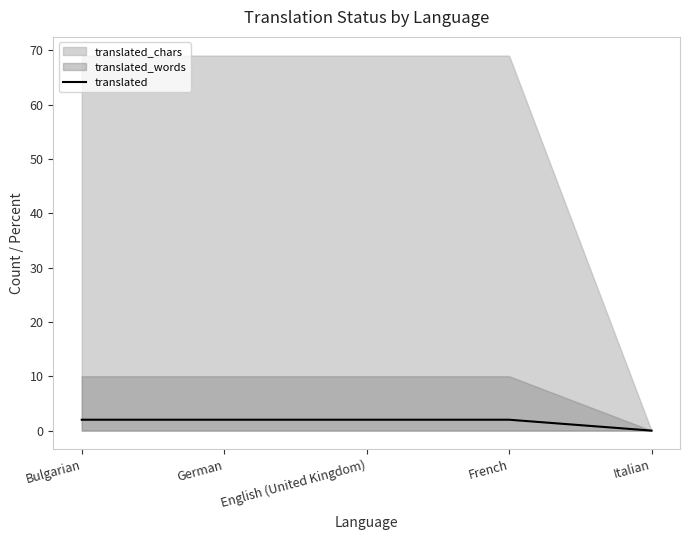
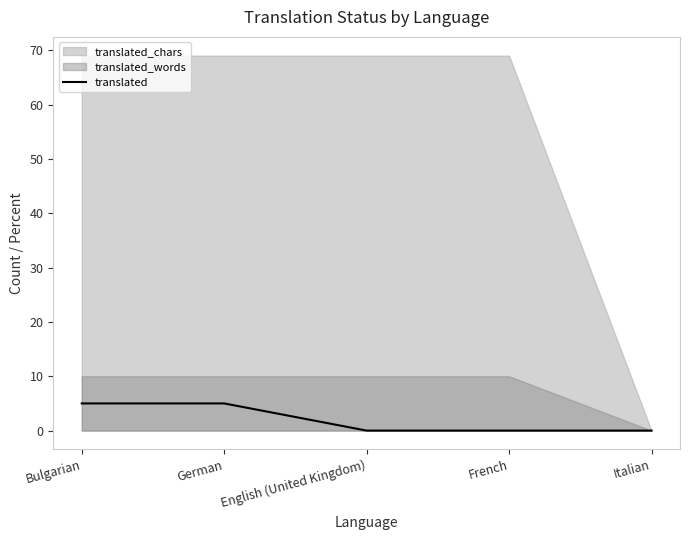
  {
    "translated": {
-     "Bulgarian": 2,
-     "German": 2,
-     "English (United Kingdom)": 2,
-     "French": 2
+     "Bulgarian": 5,
+     "German": 5,
+     "English (United Kingdom)": 0,
+     "French": 0
    }
  }
